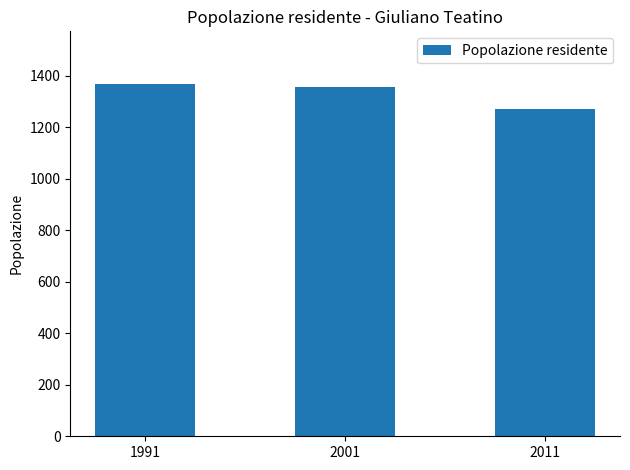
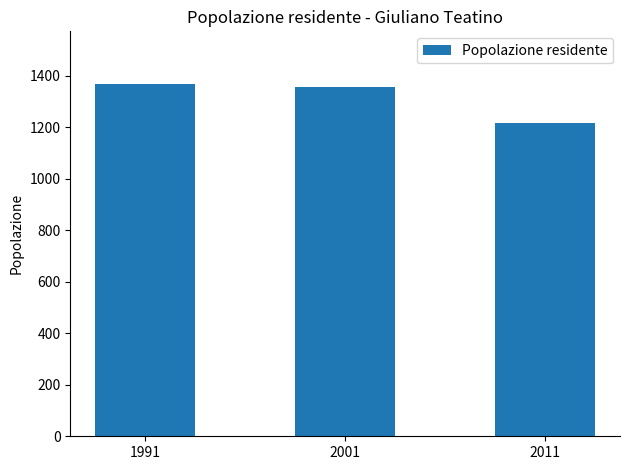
  {
    "1991": 1370,
    "2001": 1360,
-   "2011": 1270
+   "2011": 1220
  }
